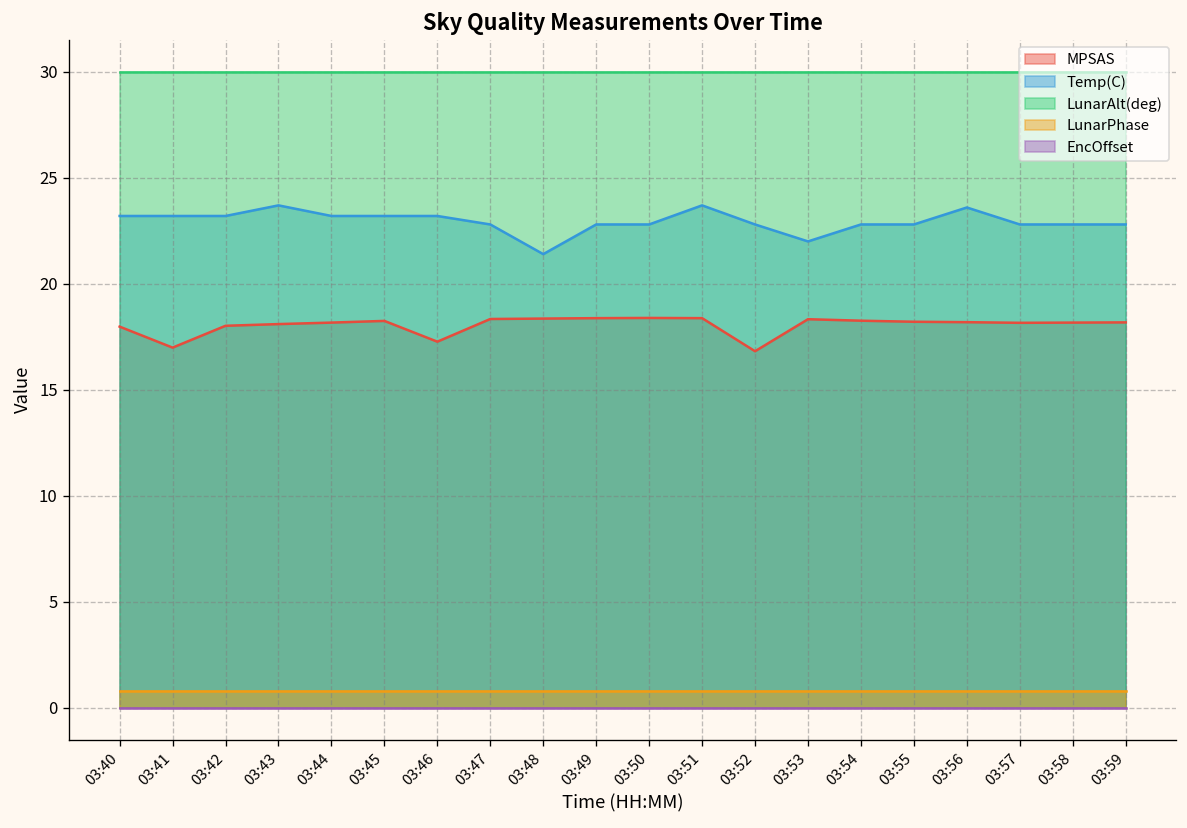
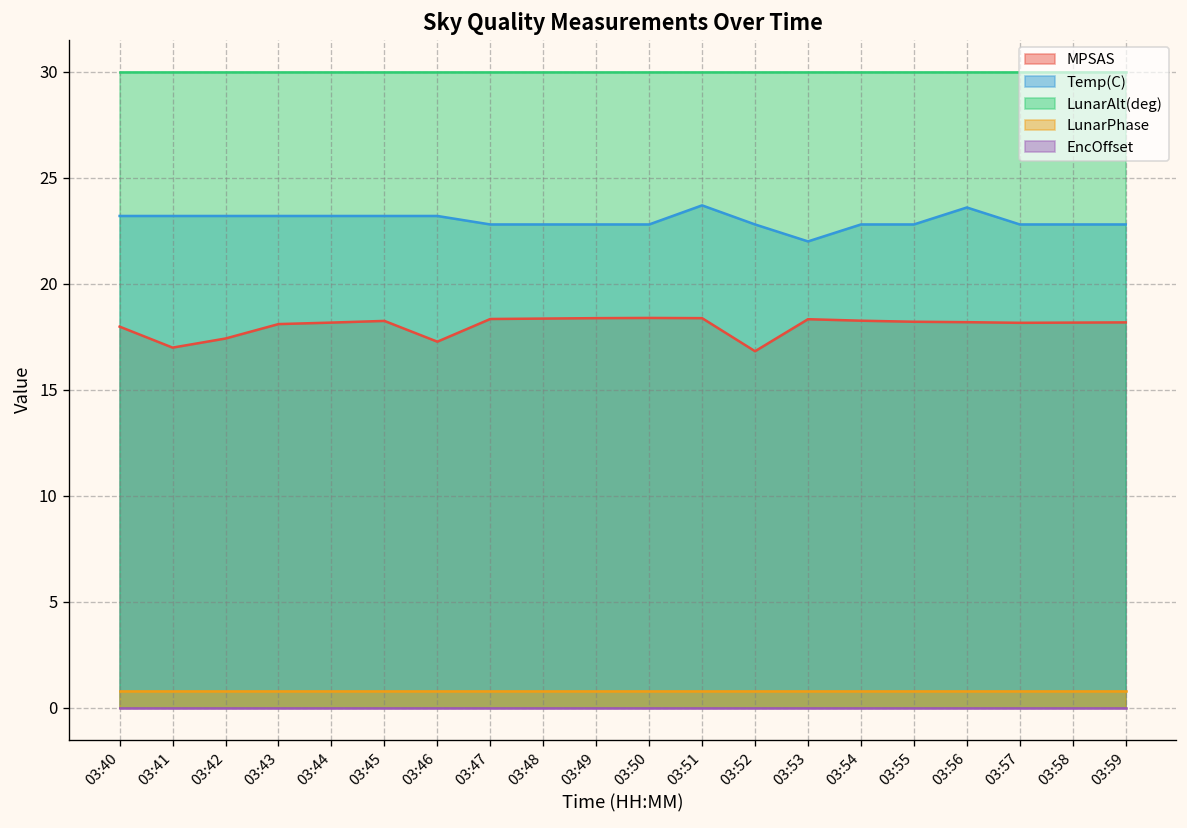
  {
    "MPSAS": {
      "03:40": 18.0,
      "03:41": 17.0,
-     "03:42": 18.0,
+     "03:42": 17.4,
      "03:43": 18.1,
      "03:44": 18.2,
      "03:45": 18.3,
      "03:46": 17.3,
      "03:47": 18.3,
      "03:48": 18.4,
      "03:49": 18.4,
      "03:50": 18.4,
      "03:51": 18.4,
      "03:52": 16.8,
      "03:53": 18.3,
      "03:54": 18.3,
      "03:55": 18.2,
      "03:56": 18.2,
      "03:57": 18.2,
      "03:58": 18.2,
      "03:59": 18.2
    },
    "Temp(C)": {
      "03:40": 23.2,
      "03:41": 23.2,
      "03:42": 23.2,
-     "03:43": 23.7,
+     "03:43": 23.2,
      "03:44": 23.2,
      "03:45": 23.2,
      "03:46": 23.2,
      "03:47": 22.8,
-     "03:48": 21.4,
+     "03:48": 22.8,
      "03:49": 22.8,
      "03:50": 22.8,
      "03:51": 23.7,
      "03:52": 22.8,
      "03:53": 22.0,
      "03:54": 22.8,
      "03:55": 22.8,
      "03:56": 23.6,
      "03:57": 22.8,
      "03:58": 22.8,
      "03:59": 22.8
    },
    "LunarAlt(deg)": {
      "03:40": 30.0,
      "03:41": 30.0,
      "03:42": 30.0,
      "03:43": 30.0,
      "03:44": 30.0,
      "03:45": 30.0,
      "03:46": 30.0,
      "03:47": 30.0,
      "03:48": 30.0,
      "03:49": 30.0,
      "03:50": 30.0,
      "03:51": 30.0,
      "03:52": 30.0,
      "03:53": 30.0,
      "03:54": 30.0,
      "03:55": 30.0,
      "03:56": 30.0
    },
    "LunarPhase": {
      "03:40": 0.8,
      "03:41": 0.8,
      "03:42": 0.8,
      "03:43": 0.8,
      "03:44": 0.8,
      "03:45": 0.8,
      "03:46": 0.8,
      "03:47": 0.8,
      "03:48": 0.8,
      "03:49": 0.8,
      "03:50": 0.8,
      "03:51": 0.8,
      "03:52": 0.8,
      "03:53": 0.8,
      "03:54": 0.8,
      "03:55": 0.8,
      "03:56": 0.8,
      "03:57": 0.8,
      "03:58": 0.8,
      "03:59": 0.8
    },
    "EncOffset": {
      "03:40": 0.0,
      "03:41": 0.0,
      "03:42": 0.0,
      "03:43": 0.0,
      "03:44": 0.0,
      "03:45": 0.0,
      "03:46": 0.0,
      "03:47": 0.0,
      "03:48": 0.0,
      "03:49": 0.0,
      "03:50": 0.0,
      "03:51": 0.0,
      "03:52": 0.0,
      "03:53": 0.0,
      "03:54": 0.0,
      "03:55": 0.0,
      "03:56": 0.0,
      "03:57": 0.0,
      "03:58": 0.0,
      "03:59": 0.0
    }
  }
